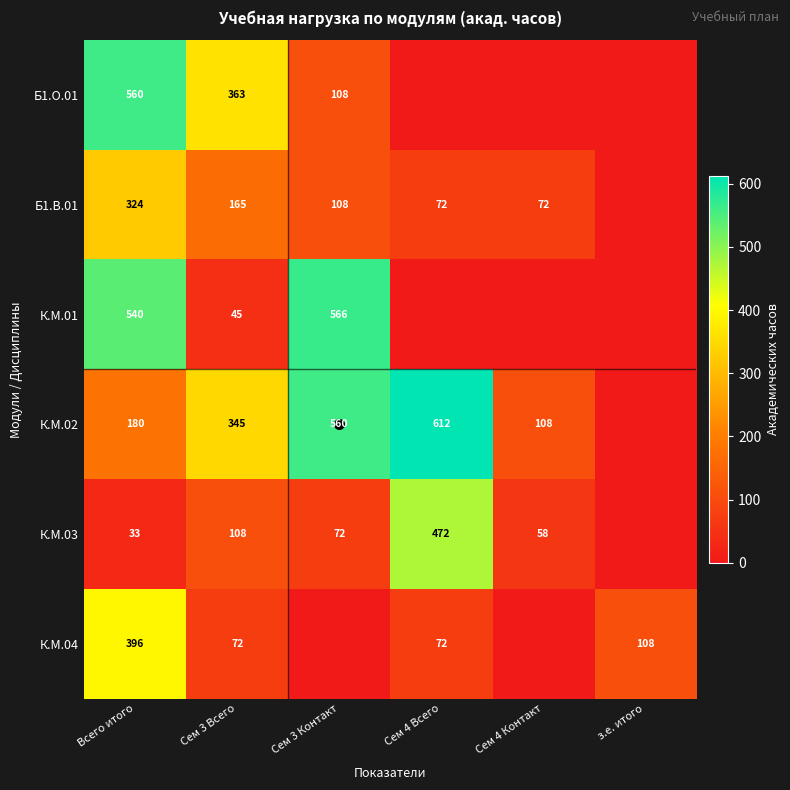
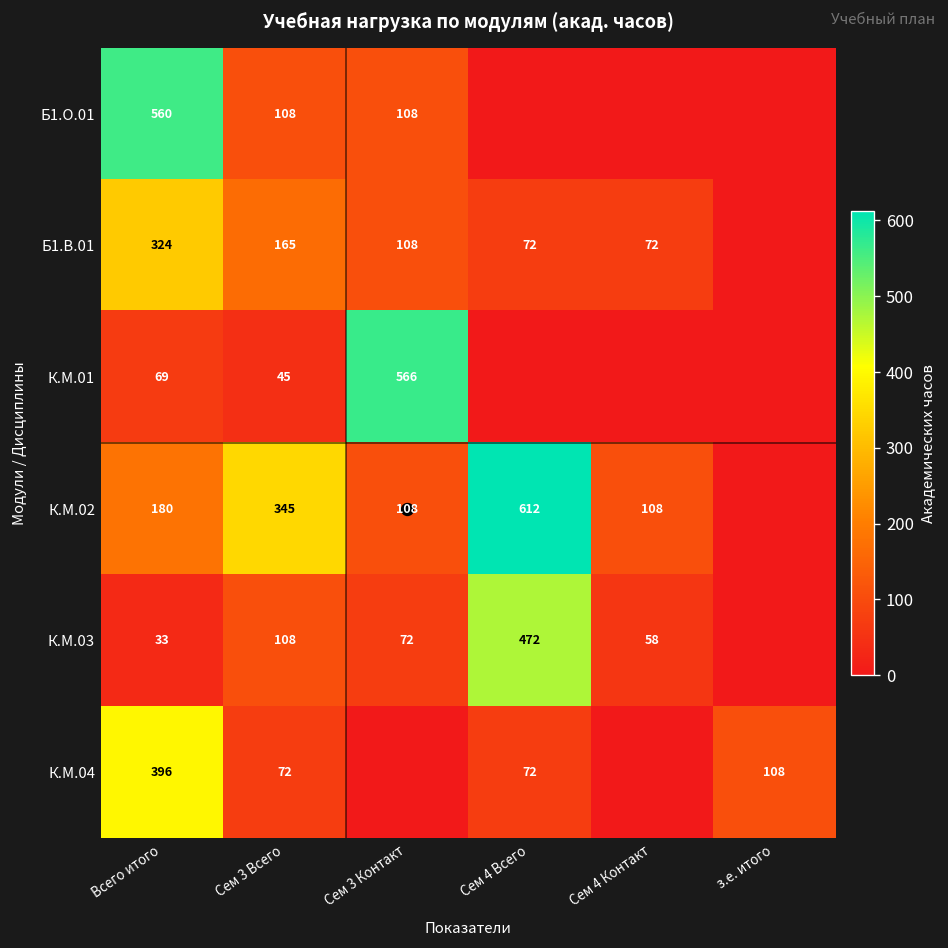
  {
    "Б1.О.01": {
      "Всего итого": 560,
-     "Сем 3 Всего": 363,
+     "Сем 3 Всего": 108,
      "Сем 3 Контакт": 108
    },
    "Б1.В.01": {
      "Всего итого": 324,
      "Сем 3 Всего": 165,
      "Сем 3 Контакт": 108,
      "Сем 4 Всего": 72,
      "Сем 4 Контакт": 72
    },
    "К.М.01": {
-     "Всего итого": 540,
+     "Всего итого": 69,
      "Сем 3 Всего": 45,
      "Сем 3 Контакт": 566
    },
    "К.М.02": {
      "Всего итого": 180,
      "Сем 3 Всего": 345,
-     "Сем 3 Контакт": 560,
+     "Сем 3 Контакт": 108,
      "Сем 4 Всего": 612,
      "Сем 4 Контакт": 108
    },
    "К.М.03": {
      "Всего итого": 33,
      "Сем 3 Всего": 108,
      "Сем 3 Контакт": 72,
      "Сем 4 Всего": 472,
      "Сем 4 Контакт": 58
    },
    "К.М.04": {
      "Всего итого": 396,
      "Сем 3 Всего": 72,
      "Сем 4 Всего": 72,
      "з.е. итого": 108
    }
  }
